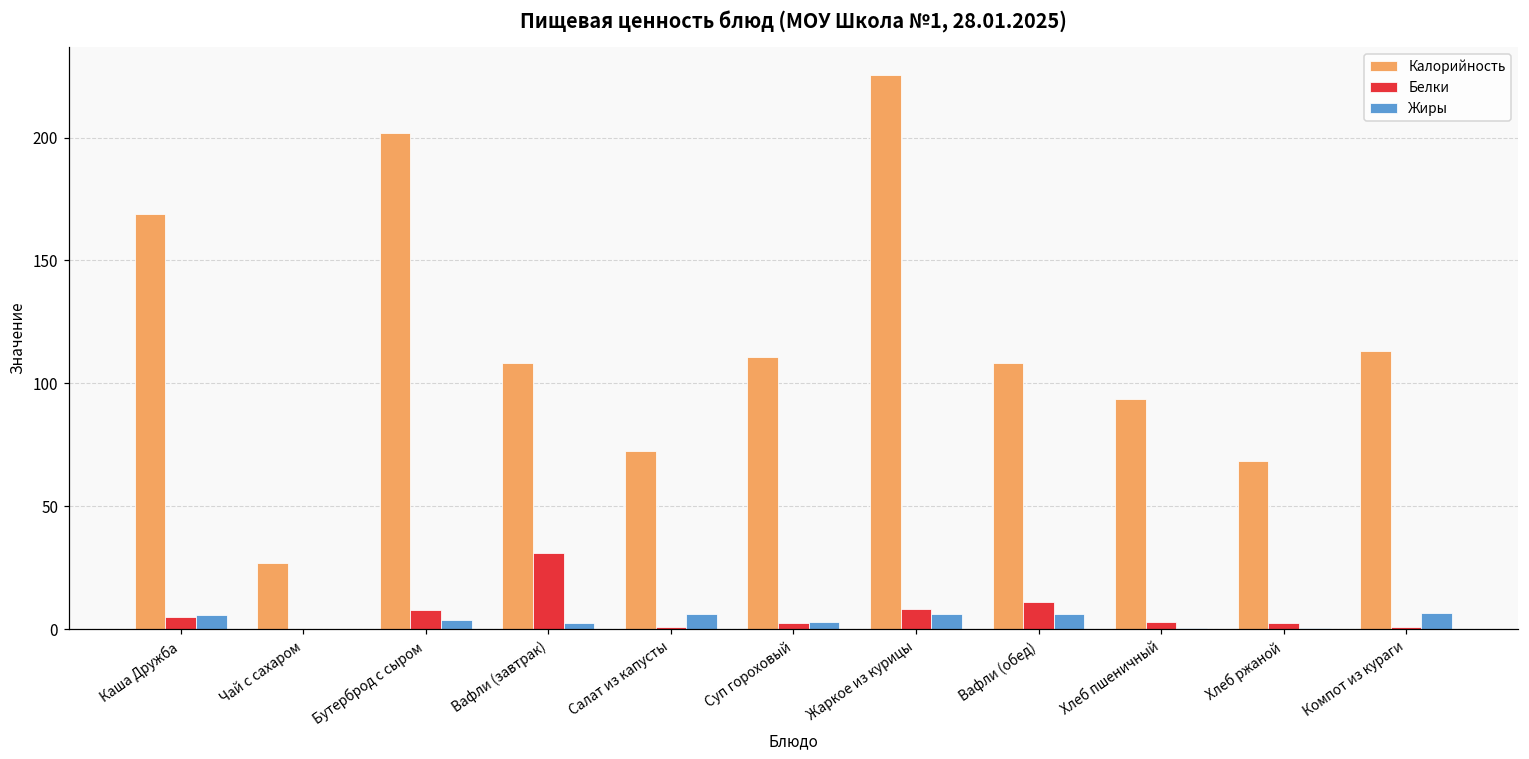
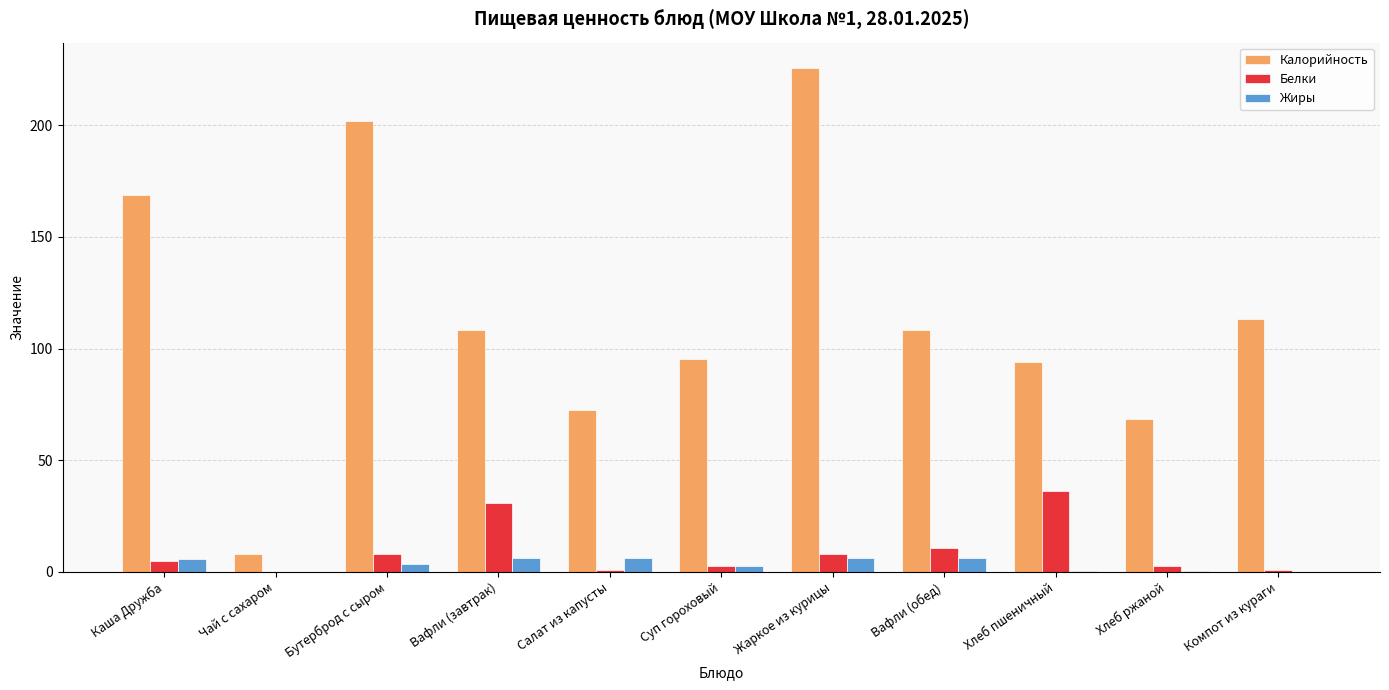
  {
    "Калорийность": {
      "Каша Дружба": 169,
-     "Чай с сахаром": 27,
+     "Чай с сахаром": 8,
      "Бутерброд с сыром": 202,
      "Вафли (завтрак)": 108,
      "Салат из капусты": 73,
-     "Суп гороховый": 111,
+     "Суп гороховый": 95,
      "Жаркое из курицы": 226,
      "Вафли (обед)": 108,
      "Хлеб пшеничный": 94,
      "Хлеб ржаной": 68,
      "Компот из кураги": 113
    },
    "Белки": {
      "Каша Дружба": 5,
      "Бутерброд с сыром": 8,
      "Вафли (завтрак)": 31,
      "Суп гороховый": 3,
      "Жаркое из курицы": 8,
      "Вафли (обед)": 11,
-     "Хлеб пшеничный": 3,
+     "Хлеб пшеничный": 36,
      "Хлеб ржаной": 3
    },
    "Жиры": {
      "Каша Дружба": 6,
      "Чай с сахаром": 0,
      "Бутерброд с сыром": 4,
-     "Вафли (завтрак)": 3,
+     "Вафли (завтрак)": 6,
      "Салат из капусты": 6,
      "Суп гороховый": 3,
      "Жаркое из курицы": 6,
      "Вафли (обед)": 6,
-     "Компот из кураги": 7
+     "Компот из кураги": 0
    }
  }
